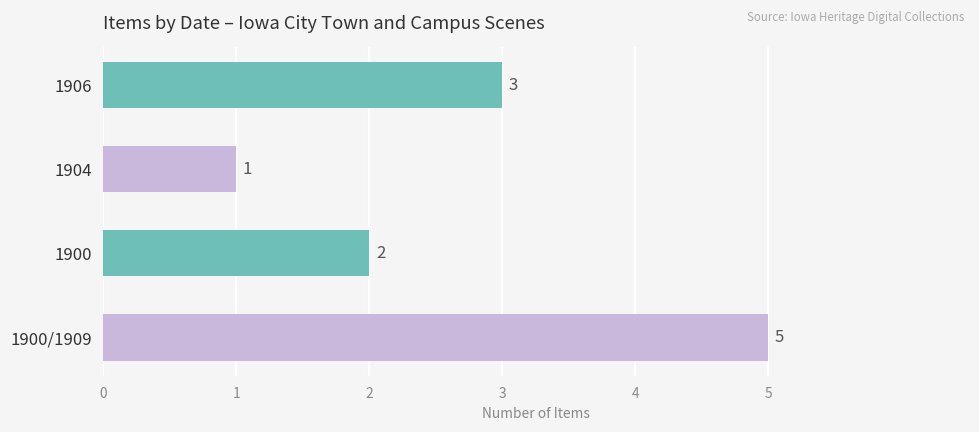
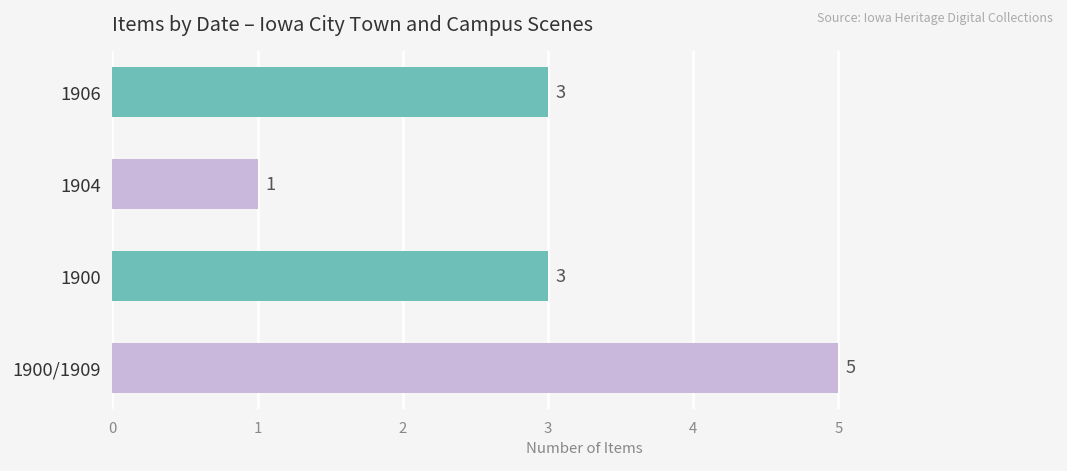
  {
    "1906": 3,
    "1904": 1,
-   "1900": 2,
+   "1900": 3,
    "1900/1909": 5
  }
